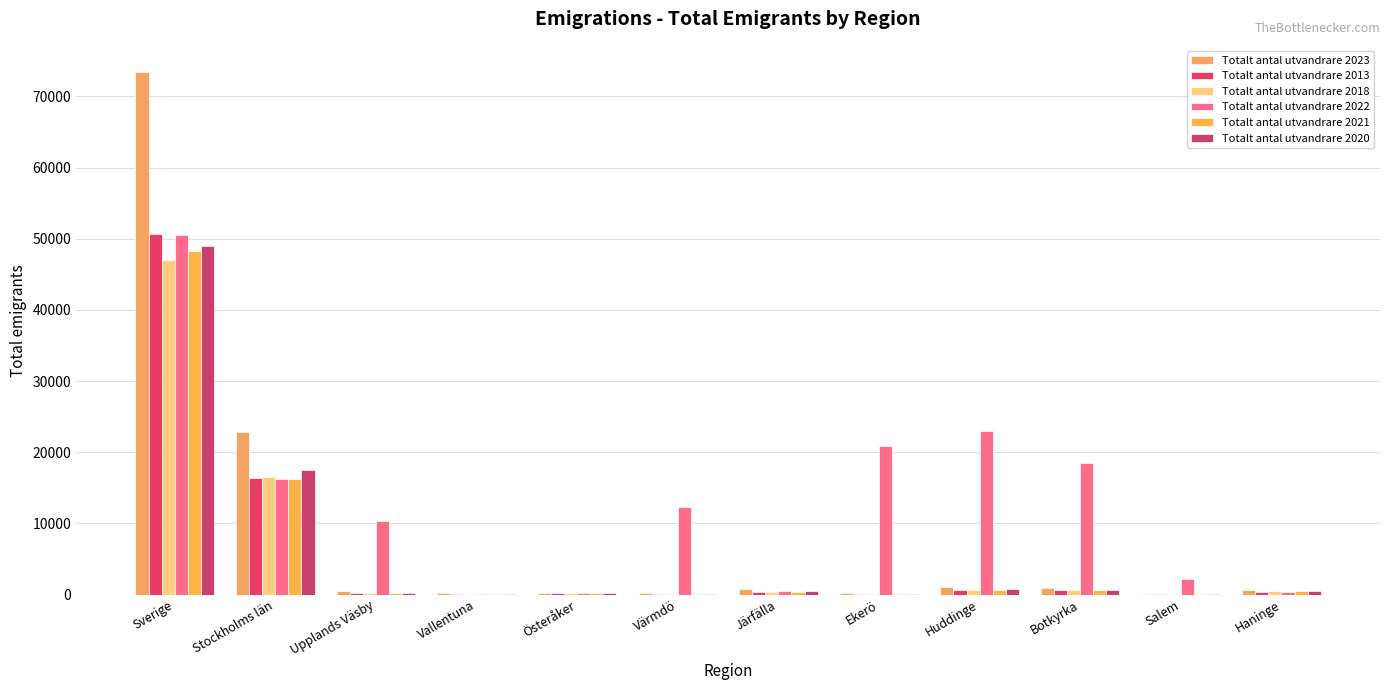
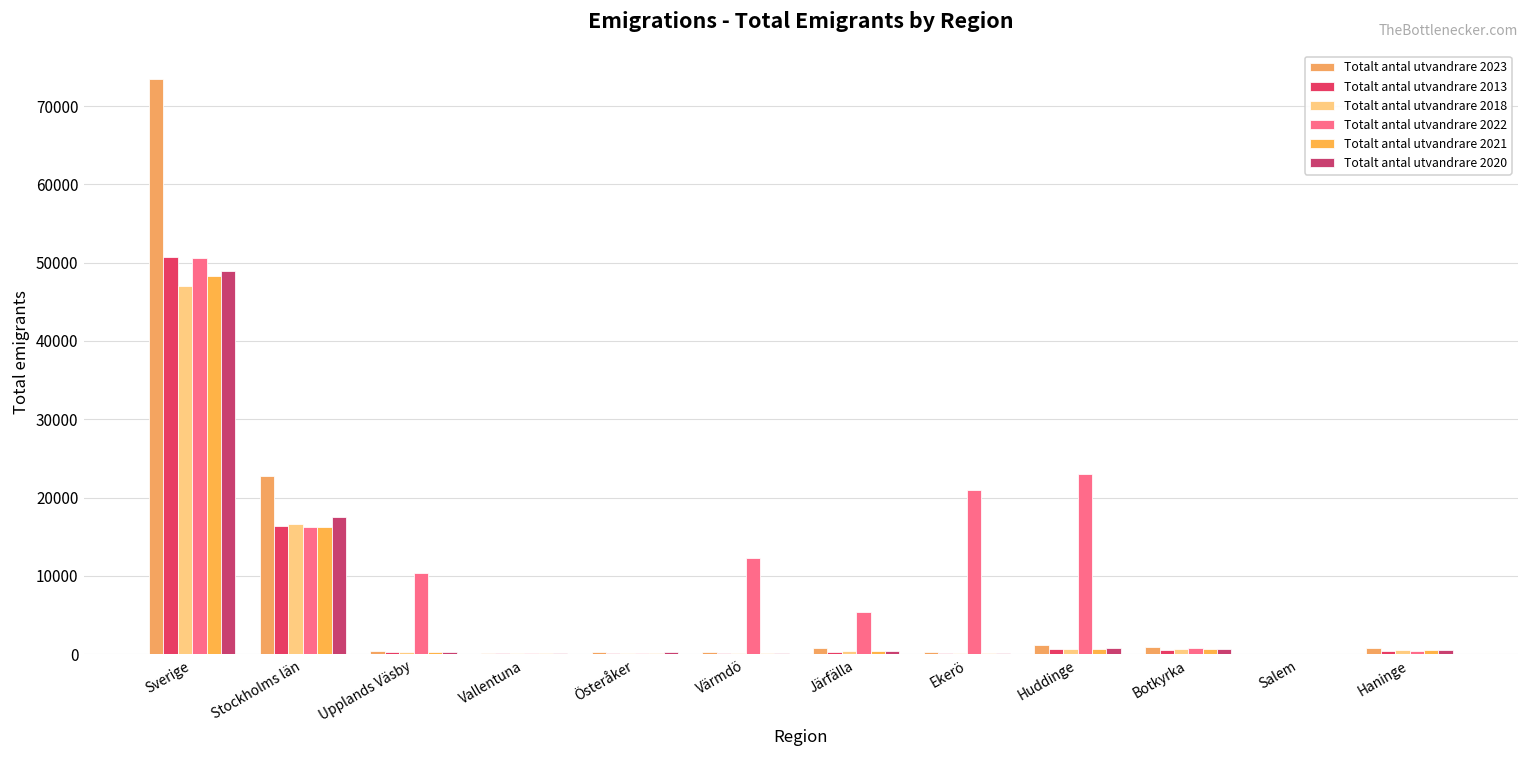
  {
    "Totalt antal utvandrare 2022": {
      "Sverige": 51000,
      "Stockholms län": 16000,
      "Upplands Väsby": 10000,
      "Värmdö": 12000,
-     "Järfälla": 1000,
+     "Järfälla": 5000,
      "Ekerö": 21000,
      "Huddinge": 23000,
-     "Botkyrka": 18000,
-     "Salem": 2000,
+     "Botkyrka": 1000,
+     "Salem": 0,
      "Haninge": 0
    }
  }
